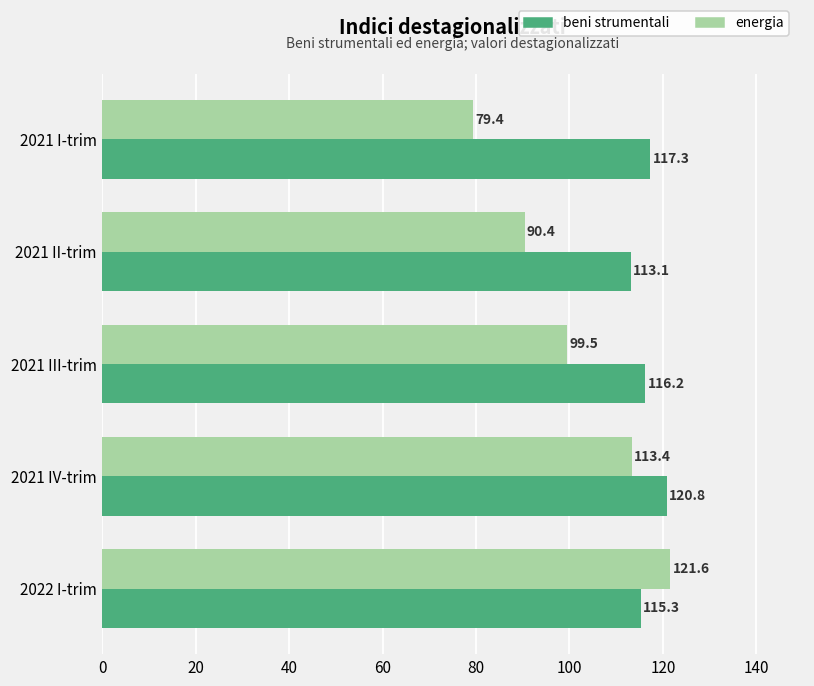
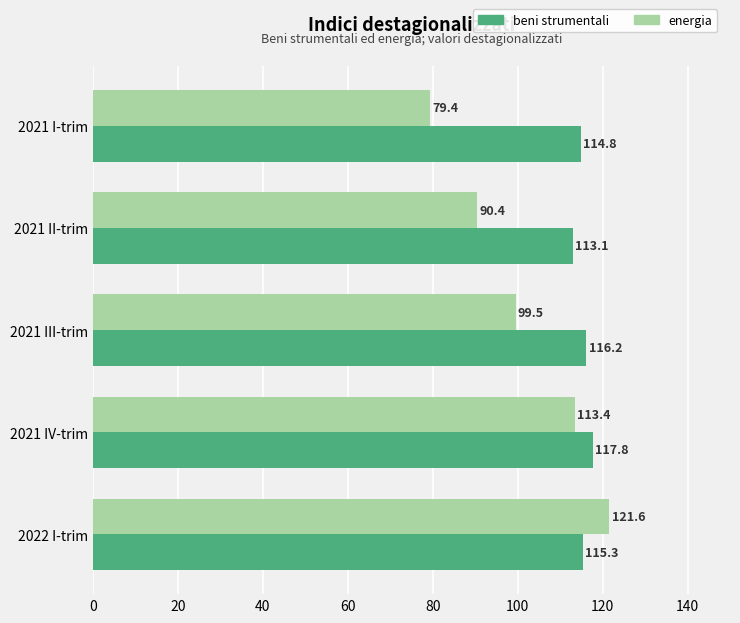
  {
    "beni strumentali": {
-     "2021 I-trim": 117.3,
+     "2021 I-trim": 114.8,
      "2021 II-trim": 113.1,
      "2021 III-trim": 116.2,
-     "2021 IV-trim": 120.8,
+     "2021 IV-trim": 117.8,
      "2022 I-trim": 115.3
    },
    "energia": {
      "2021 I-trim": 79.4,
      "2021 II-trim": 90.4,
      "2021 III-trim": 99.5,
      "2021 IV-trim": 113.4,
      "2022 I-trim": 121.6
    }
  }
